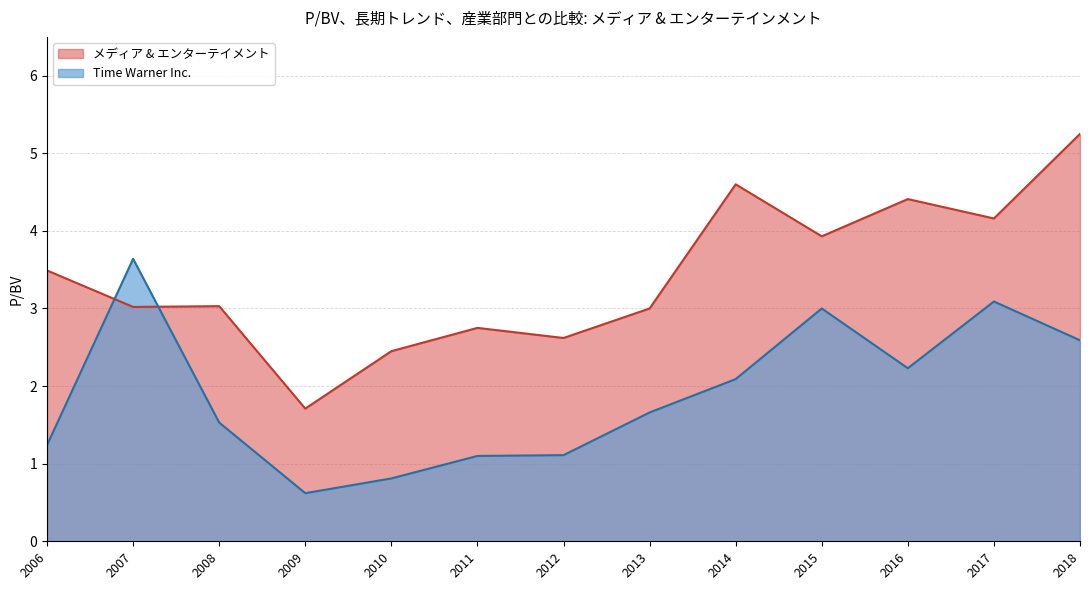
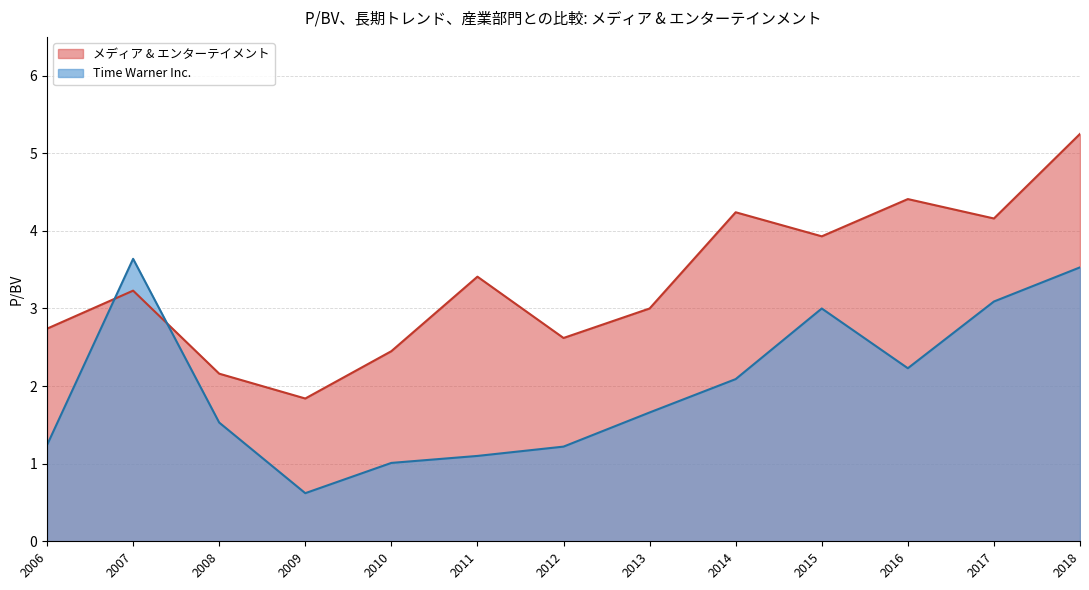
  {
    "メディア & エンターテイメント": {
-     "2006": 3.5,
-     "2007": 3.0,
-     "2008": 3.0,
-     "2009": 1.7,
+     "2006": 2.7,
+     "2007": 3.2,
+     "2008": 2.2,
+     "2009": 1.8,
      "2010": 2.5,
-     "2011": 2.8,
+     "2011": 3.4,
      "2012": 2.6,
      "2013": 3.0,
-     "2014": 4.6,
+     "2014": 4.2,
      "2015": 3.9,
      "2016": 4.4,
      "2017": 4.2,
      "2018": 5.3
    },
    "Time Warner Inc.": {
      "2006": 1.2,
      "2007": 3.6,
      "2008": 1.5,
      "2009": 0.6,
-     "2010": 0.8,
+     "2010": 1.0,
      "2011": 1.1,
-     "2012": 1.1,
+     "2012": 1.2,
      "2013": 1.7,
      "2014": 2.1,
      "2015": 3.0,
      "2016": 2.2,
      "2017": 3.1,
-     "2018": 2.6
+     "2018": 3.5
    }
  }
